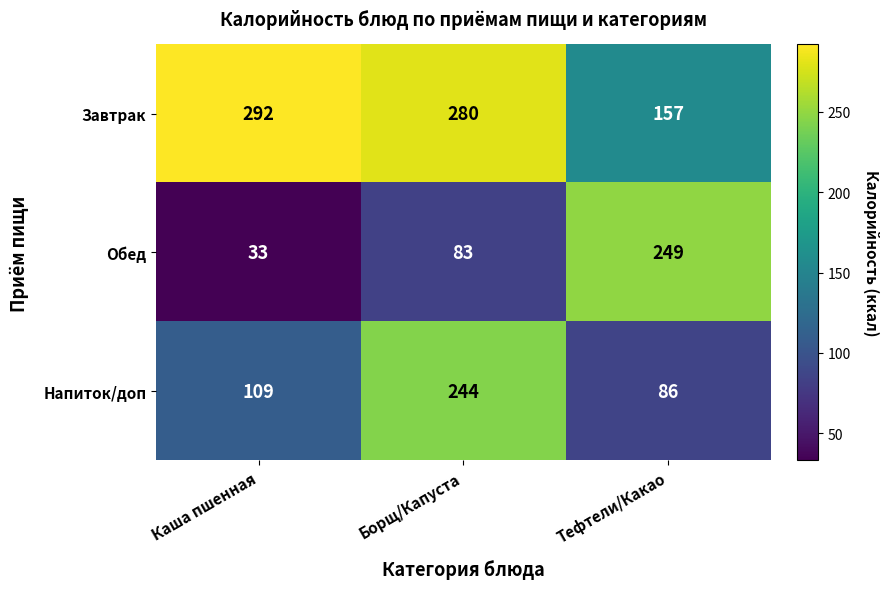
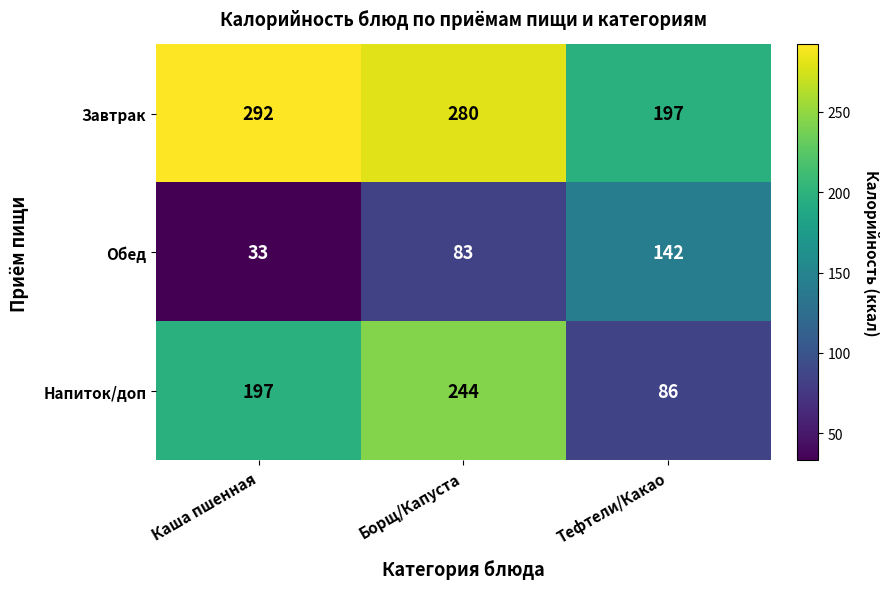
  {
    "Завтрак": {
      "Каша пшенная": 292,
      "Борщ/Капуста": 280,
-     "Тефтели/Какао": 157
+     "Тефтели/Какао": 197
    },
    "Обед": {
      "Каша пшенная": 33,
      "Борщ/Капуста": 83,
-     "Тефтели/Какао": 249
+     "Тефтели/Какао": 142
    },
    "Напиток/доп": {
-     "Каша пшенная": 109,
+     "Каша пшенная": 197,
      "Борщ/Капуста": 244,
      "Тефтели/Какао": 86
    }
  }
